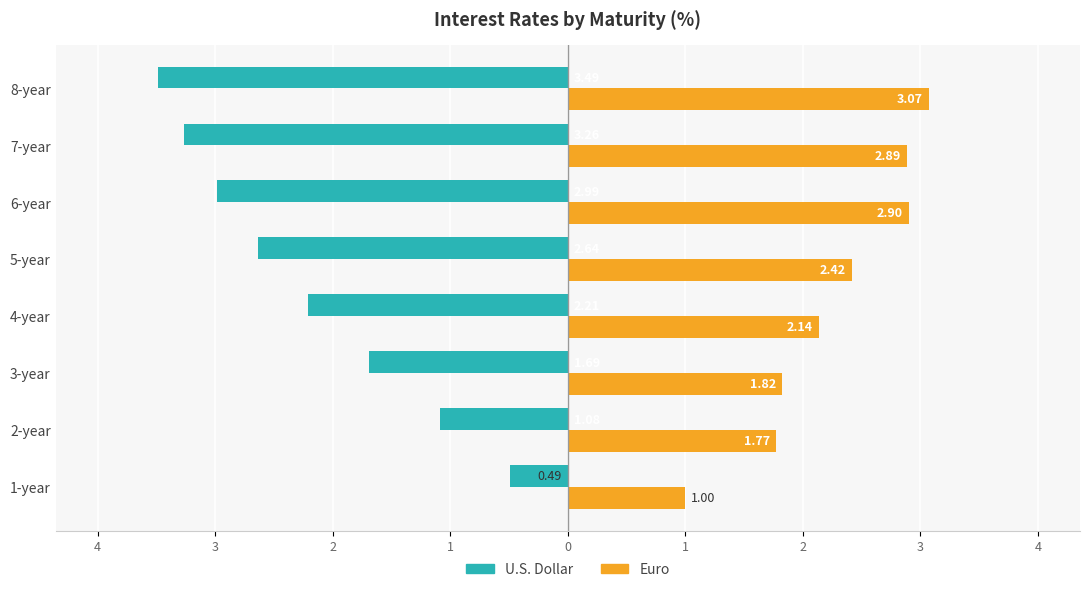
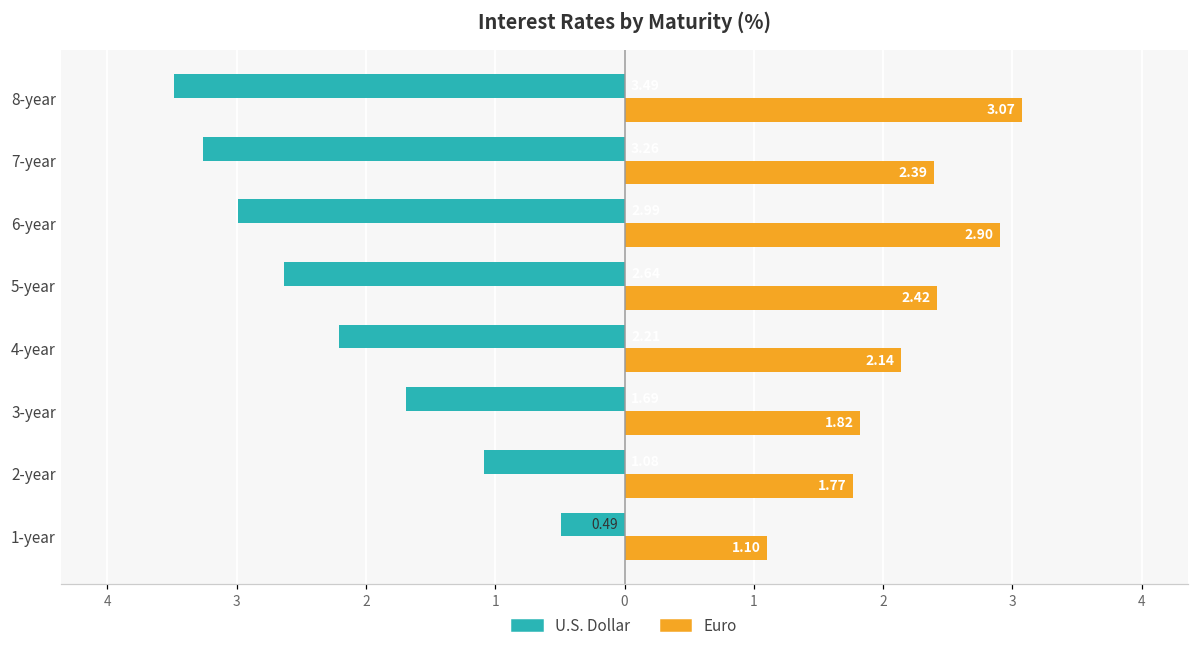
  {
    "Euro": {
      "8-year": 3.07,
-     "7-year": 2.89,
+     "7-year": 2.39,
      "6-year": 2.90,
      "5-year": 2.42,
      "4-year": 2.14,
      "3-year": 1.82,
      "2-year": 1.77,
-     "1-year": 1.00
+     "1-year": 1.10
    }
  }
